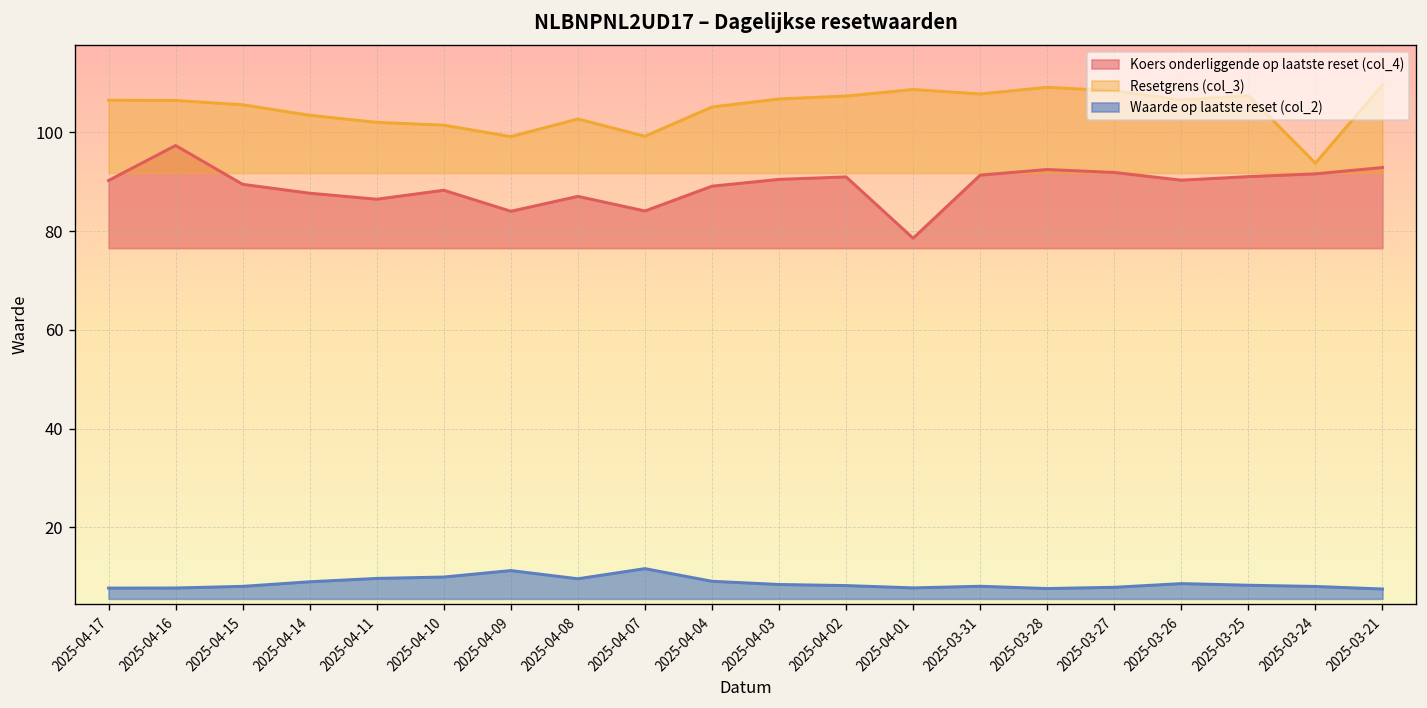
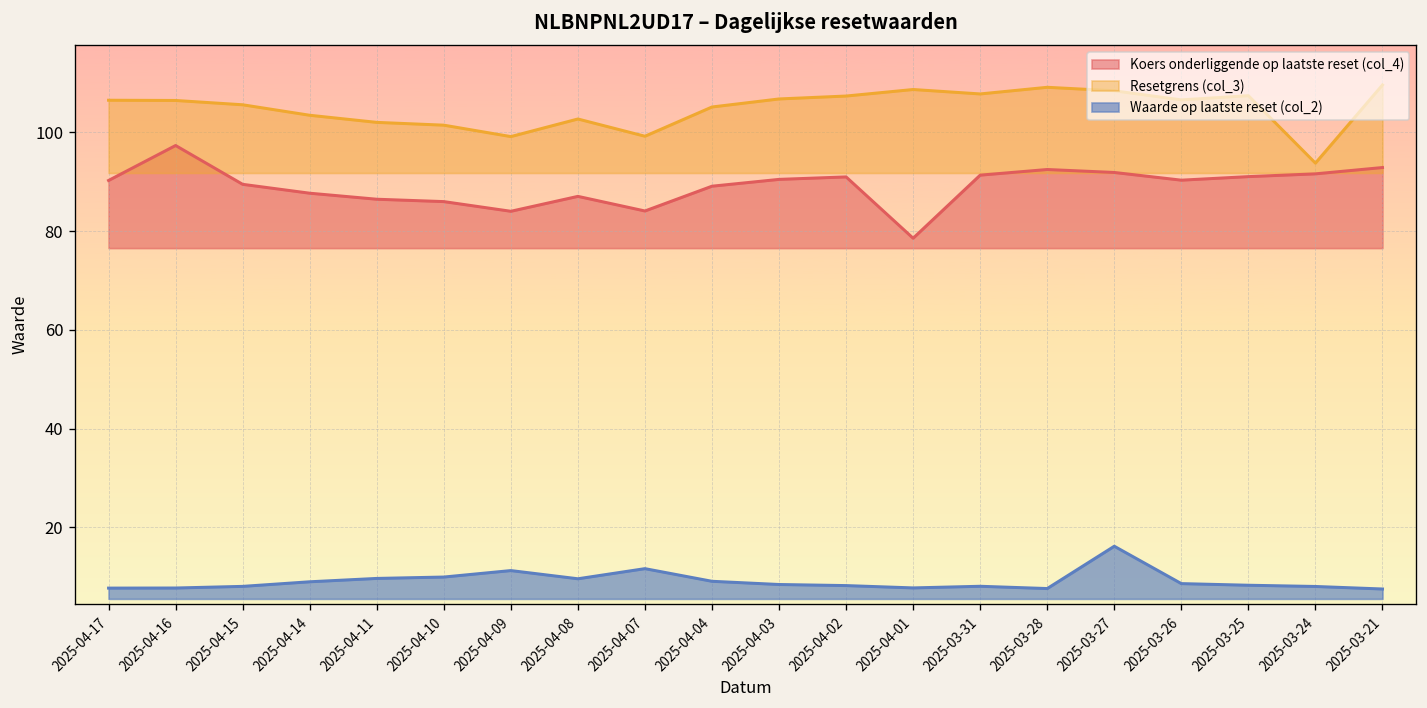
  {
    "Koers onderliggende op laatste reset (col_4)": {
      "2025-04-17": 90,
      "2025-04-16": 97,
      "2025-04-15": 90,
      "2025-04-14": 88,
      "2025-04-11": 86,
-     "2025-04-10": 88,
+     "2025-04-10": 86,
      "2025-04-09": 84,
      "2025-04-08": 87,
      "2025-04-07": 84,
      "2025-04-04": 89,
      "2025-04-03": 91,
      "2025-04-02": 91,
      "2025-04-01": 79,
      "2025-03-31": 91,
      "2025-03-28": 93,
      "2025-03-27": 92,
      "2025-03-26": 90,
      "2025-03-25": 91,
      "2025-03-24": 92,
      "2025-03-21": 93
    },
    "Resetgrens (col_3)": {
      "2025-04-17": 107,
      "2025-04-16": 106,
      "2025-04-15": 106,
      "2025-04-14": 103,
      "2025-04-11": 102,
      "2025-04-10": 101,
      "2025-04-09": 99,
      "2025-04-08": 103,
      "2025-04-07": 99,
      "2025-04-04": 105,
      "2025-04-03": 107,
      "2025-04-02": 107,
      "2025-04-01": 109,
      "2025-03-31": 108,
      "2025-03-28": 109,
      "2025-03-24": 94
    },
    "Waarde op laatste reset (col_2)": {
      "2025-04-17": 8,
      "2025-04-16": 8,
      "2025-04-15": 8,
      "2025-04-14": 9,
      "2025-04-11": 10,
      "2025-04-10": 10,
      "2025-04-09": 11,
      "2025-04-08": 10,
      "2025-04-07": 12,
      "2025-04-04": 9,
      "2025-04-03": 8,
      "2025-04-02": 8,
      "2025-04-01": 8,
      "2025-03-31": 8,
      "2025-03-28": 8,
-     "2025-03-27": 8,
+     "2025-03-27": 16,
      "2025-03-26": 9,
      "2025-03-25": 8,
      "2025-03-24": 8,
      "2025-03-21": 8
    }
  }
